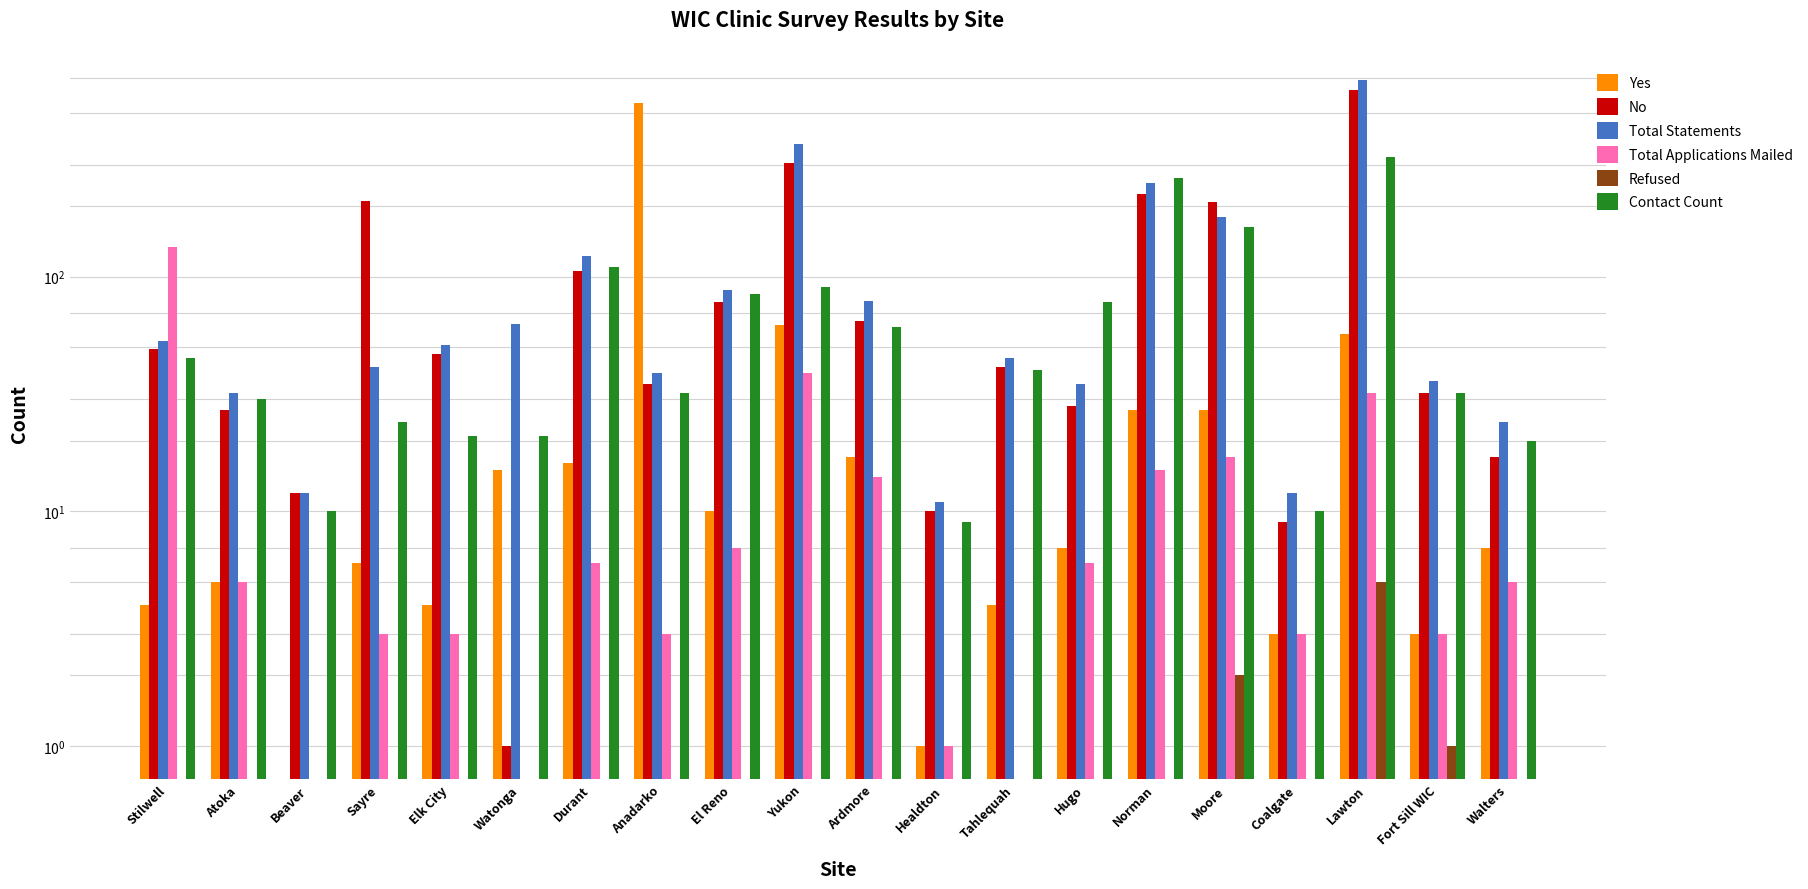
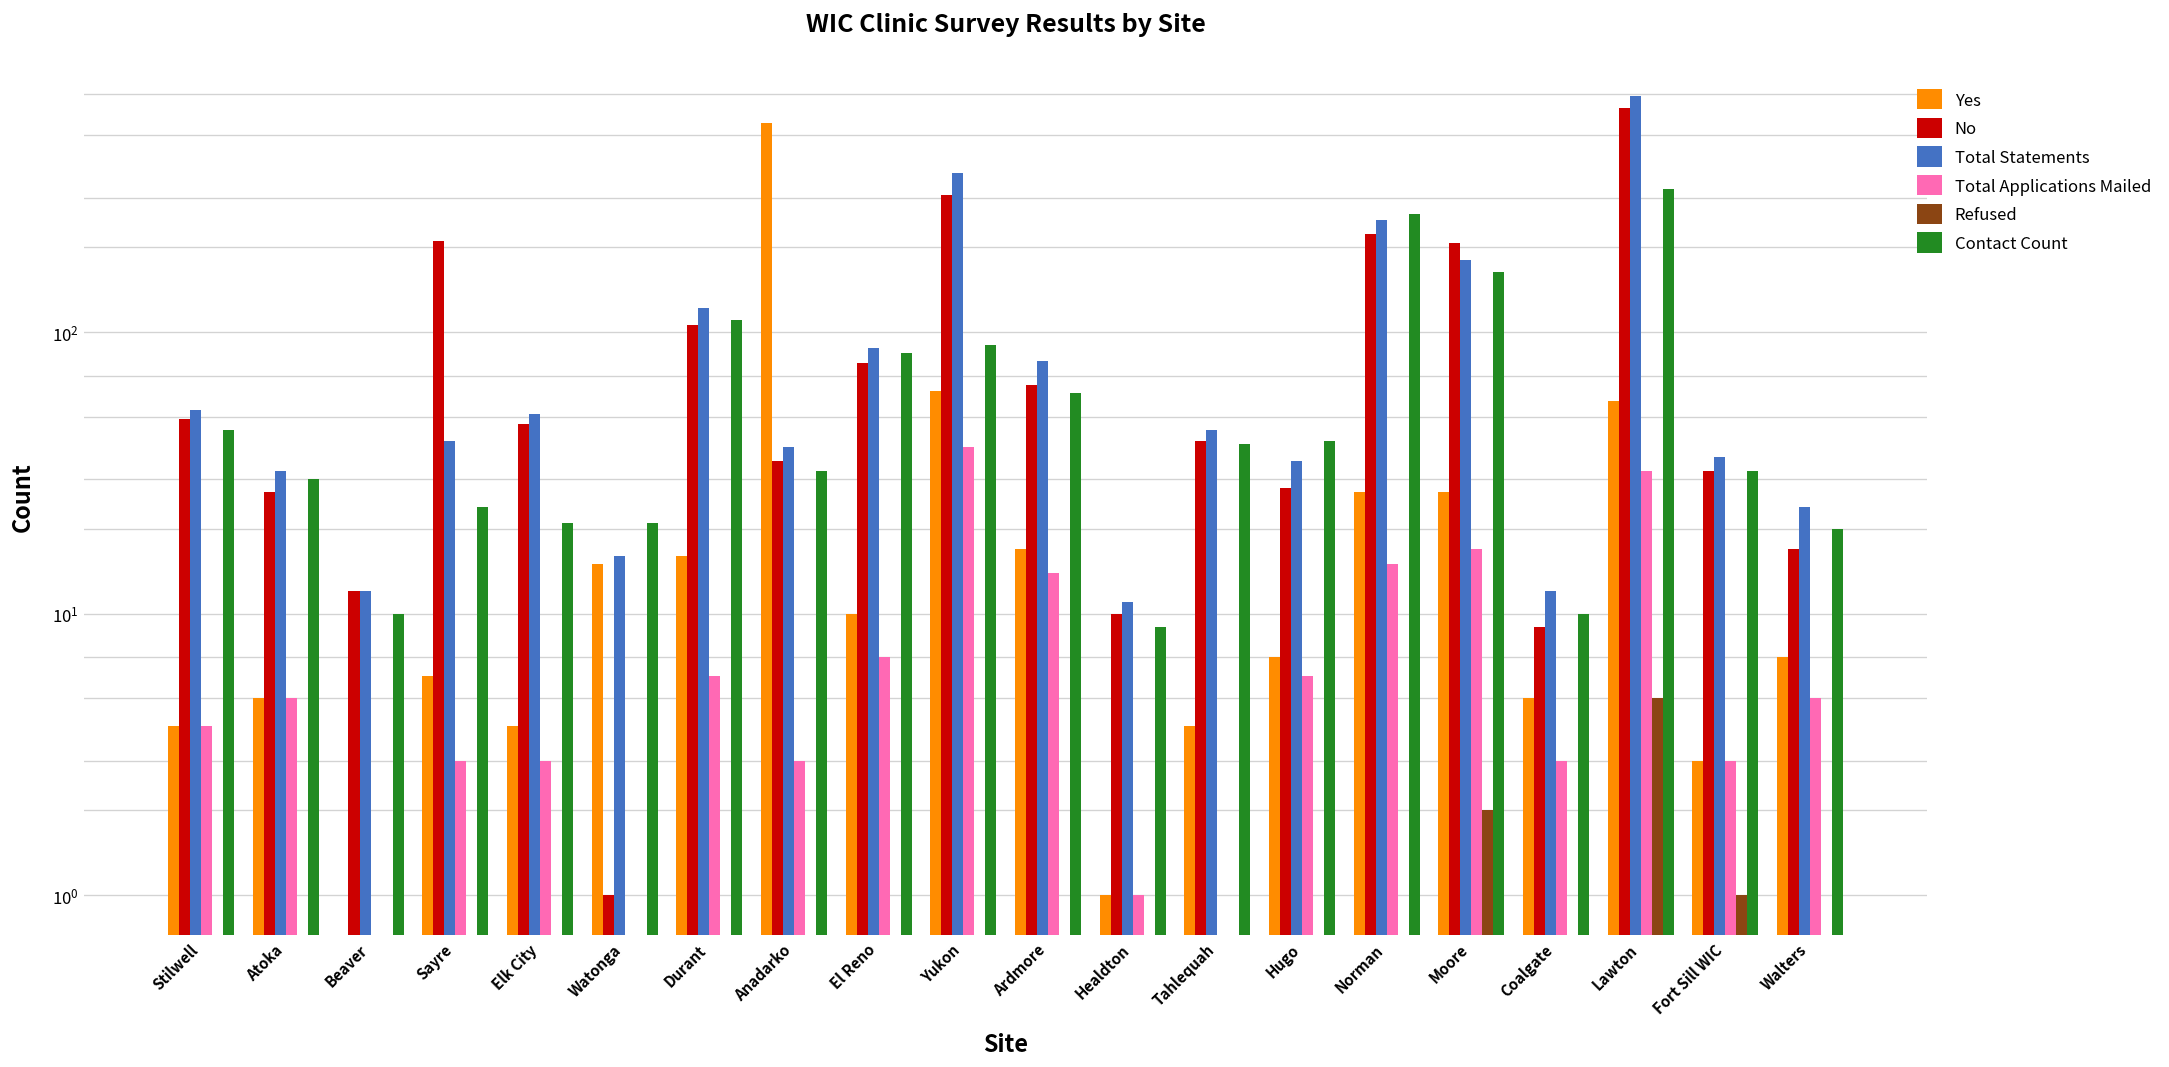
  {
    "Yes": {
      "Stilwell": 4,
      "Atoka": 5,
      "Sayre": 6,
      "Elk City": 4,
      "Watonga": 15,
      "Durant": 16,
      "Anadarko": 550,
      "El Reno": 10,
      "Yukon": 62,
      "Ardmore": 17,
      "Healdton": 1,
      "Tahlequah": 4,
      "Hugo": 7,
      "Norman": 27,
      "Moore": 27,
-     "Coalgate": 3,
+     "Coalgate": 5,
      "Lawton": 57,
      "Fort Sill WIC": 3,
      "Walters": 7
    },
    "No": {
      "Stilwell": 49,
      "Atoka": 27,
      "Beaver": 12,
      "Sayre": 210,
      "Elk City": 47,
      "Watonga": 1,
      "Durant": 110,
      "Anadarko": 35,
      "El Reno": 78,
      "Yukon": 310,
      "Ardmore": 65,
      "Healdton": 10,
      "Tahlequah": 41,
      "Hugo": 28,
      "Norman": 220,
      "Moore": 210,
      "Coalgate": 9,
      "Lawton": 630,
      "Fort Sill WIC": 32,
      "Walters": 17
    },
    "Total Statements": {
      "Stilwell": 53,
      "Atoka": 32,
      "Beaver": 12,
      "Sayre": 41,
      "Elk City": 51,
-     "Watonga": 63,
+     "Watonga": 16,
      "Durant": 120,
      "Anadarko": 39,
      "El Reno": 88,
      "Yukon": 370,
      "Ardmore": 79,
      "Healdton": 11,
      "Tahlequah": 45,
      "Hugo": 35,
      "Norman": 250,
      "Moore": 180,
      "Coalgate": 12,
      "Lawton": 690,
      "Fort Sill WIC": 36,
      "Walters": 24
    },
    "Total Applications Mailed": {
-     "Stilwell": 130,
+     "Stilwell": 4,
      "Atoka": 5,
      "Sayre": 3,
      "Elk City": 3,
      "Durant": 6,
      "Anadarko": 3,
      "El Reno": 7,
      "Yukon": 39,
      "Ardmore": 14,
      "Healdton": 1,
      "Hugo": 6,
      "Norman": 15,
      "Moore": 17,
      "Coalgate": 3,
      "Lawton": 32,
      "Fort Sill WIC": 3,
      "Walters": 5
    },
    "Refused": {
      "Moore": 2,
      "Lawton": 5,
      "Fort Sill WIC": 1
    },
    "Contact Count": {
      "Stilwell": 45,
      "Atoka": 30,
      "Beaver": 10,
      "Sayre": 24,
      "Elk City": 21,
      "Watonga": 21,
      "Durant": 110,
      "Anadarko": 32,
      "El Reno": 84,
      "Yukon": 90,
      "Ardmore": 61,
      "Healdton": 9,
      "Tahlequah": 40,
-     "Hugo": 78,
+     "Hugo": 41,
      "Norman": 260,
      "Moore": 160,
      "Coalgate": 10,
      "Lawton": 320,
      "Fort Sill WIC": 32,
      "Walters": 20
    }
  }
